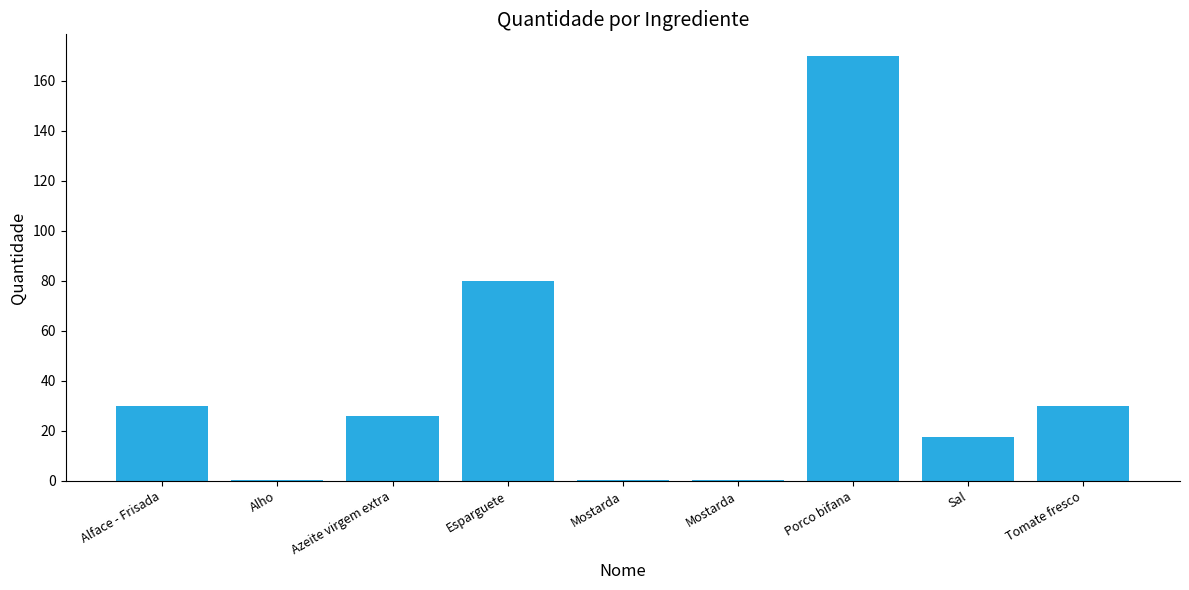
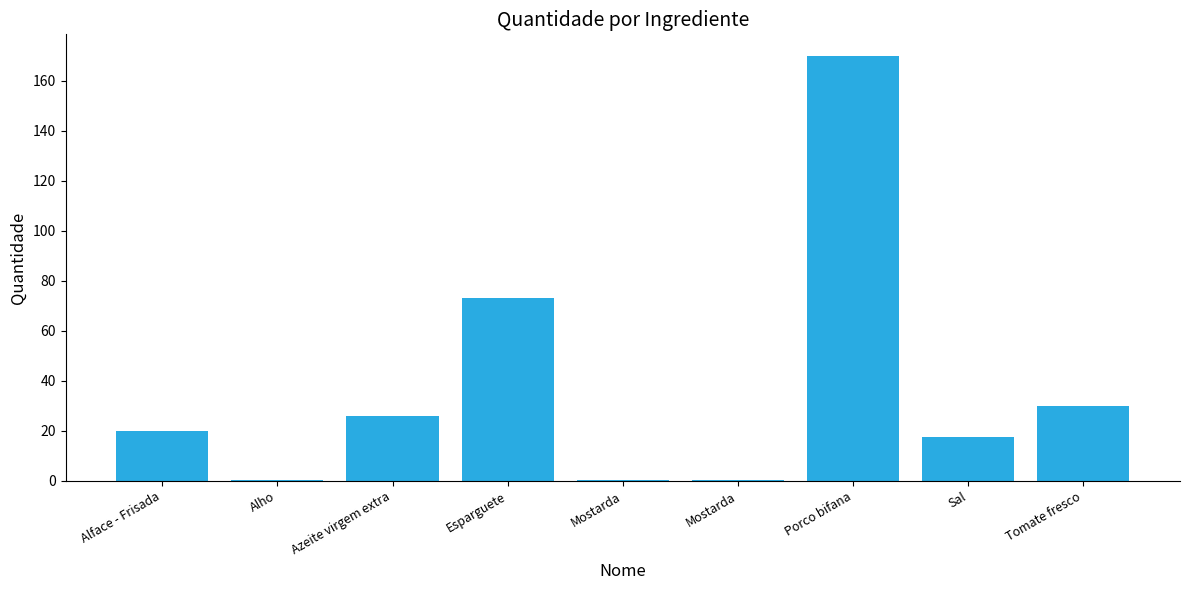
  {
-   "Alface - Frisada": 30,
+   "Alface - Frisada": 20,
    "Azeite virgem extra": 26,
-   "Esparguete": 80,
+   "Esparguete": 73,
    "Porco bifana": 170,
    "Sal": 18,
    "Tomate fresco": 30
  }
